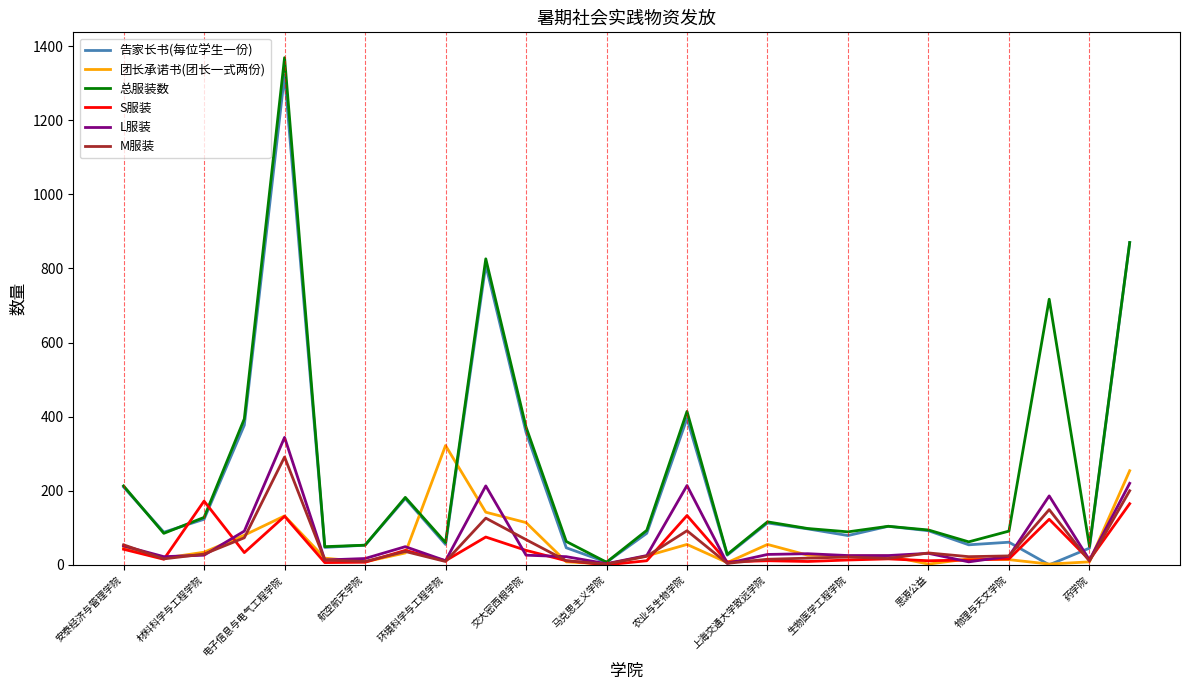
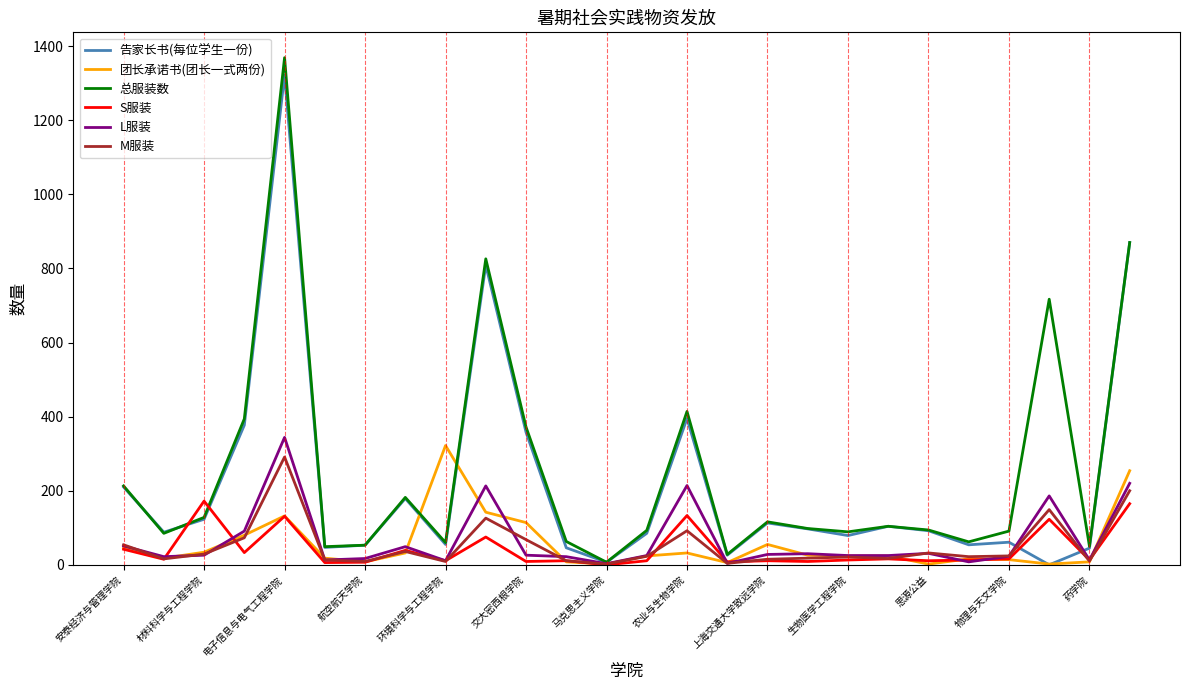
  {
    "告家长书(每位学生一份)": {
      "电子信息与电气工程学院": 1320,
      "交大密西根学院": 360,
      "农业与生物学院": 400,
      "生物医学工程学院": 80,
      "物理与天文学院": 60
    },
    "团长承诺书(团长一式两份)": {
      "环境科学与工程学院": 320,
      "交大密西根学院": 110,
-     "农业与生物学院": 60,
+     "农业与生物学院": 30,
      "上海交通大学致远学院": 60,
      "思源公益": 0
    },
    "总服装数": {
      "电子信息与电气工程学院": 1370,
      "交大密西根学院": 370,
      "农业与生物学院": 410,
      "生物医学工程学院": 90,
      "物理与天文学院": 90
    },
    "S服装": {
      "材料科学与工程学院": 170,
-     "交大密西根学院": 40,
+     "交大密西根学院": 10,
      "农业与生物学院": 130,
      "生物医学工程学院": 10,
      "思源公益": 10
    },
    "L服装": {
      "电子信息与电气工程学院": 340,
      "航空航天学院": 20,
      "交大密西根学院": 30,
      "农业与生物学院": 210,
      "上海交通大学致远学院": 30
    },
    "M服装": {
      "电子信息与电气工程学院": 290,
      "交大密西根学院": 70,
      "农业与生物学院": 90
    }
  }
